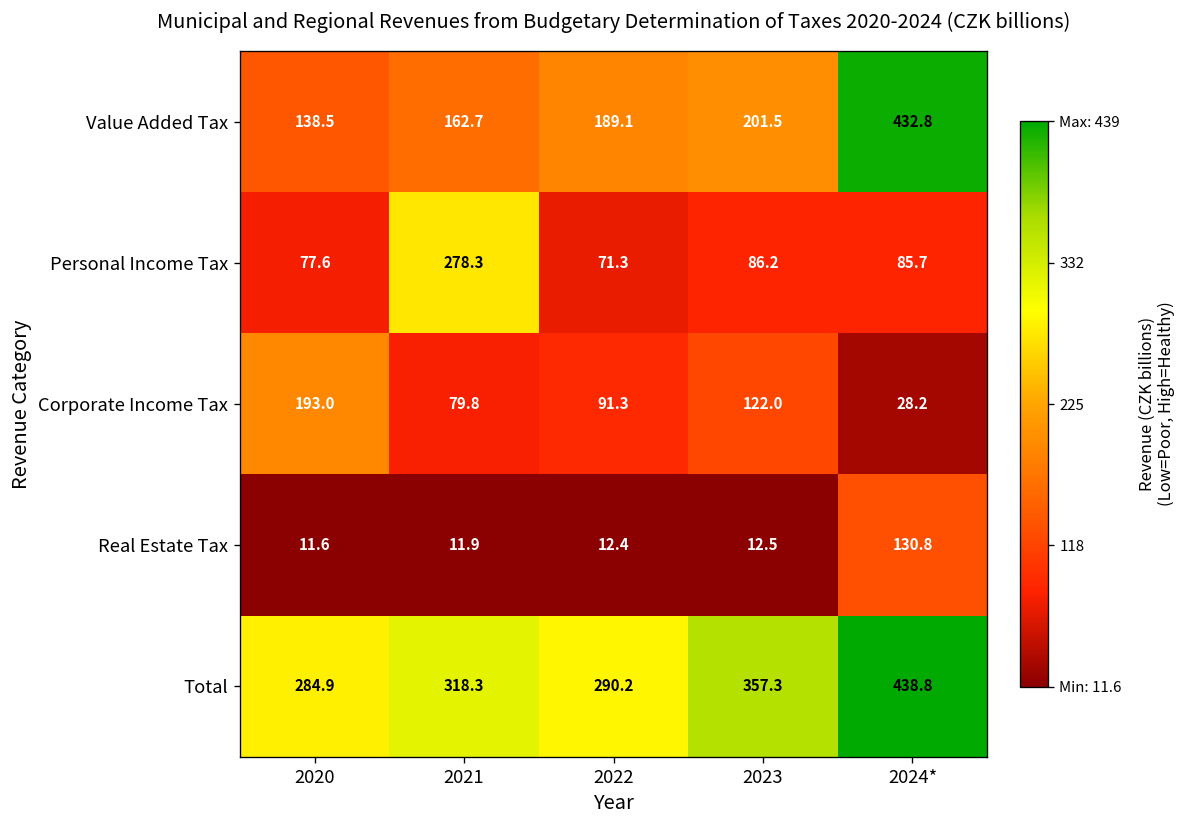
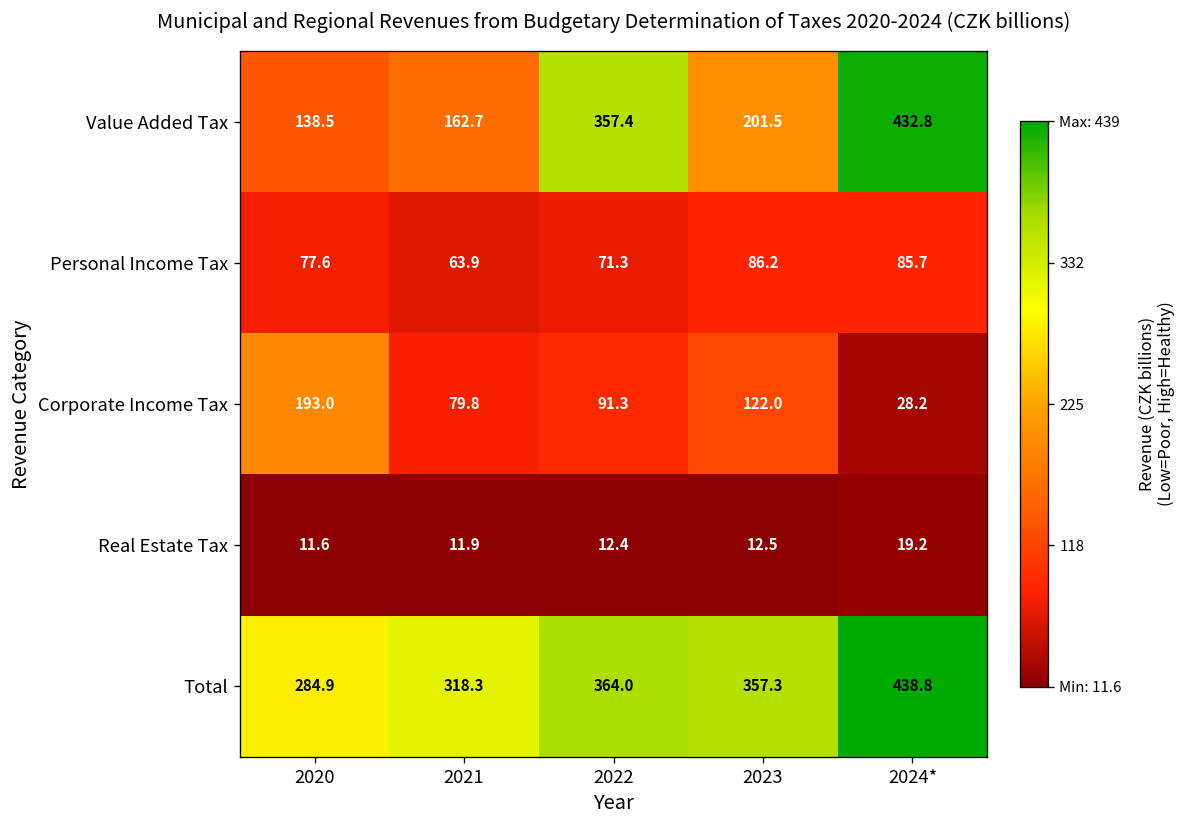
  {
    "Value Added Tax": {
      "2020": 138.5,
      "2021": 162.7,
-     "2022": 189.1,
+     "2022": 357.4,
      "2023": 201.5,
      "2024*": 432.8
    },
    "Personal Income Tax": {
      "2020": 77.6,
-     "2021": 278.3,
+     "2021": 63.9,
      "2022": 71.3,
      "2023": 86.2,
      "2024*": 85.7
    },
    "Corporate Income Tax": {
      "2020": 193.0,
      "2021": 79.8,
      "2022": 91.3,
      "2023": 122.0,
      "2024*": 28.2
    },
    "Real Estate Tax": {
      "2020": 11.6,
      "2021": 11.9,
      "2022": 12.4,
      "2023": 12.5,
-     "2024*": 130.8
+     "2024*": 19.2
    },
    "Total": {
      "2020": 284.9,
      "2021": 318.3,
-     "2022": 290.2,
+     "2022": 364.0,
      "2023": 357.3,
      "2024*": 438.8
    }
  }
